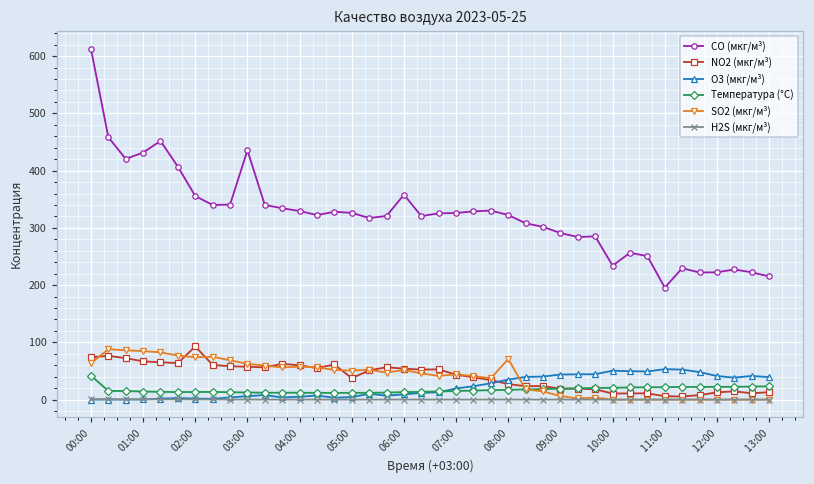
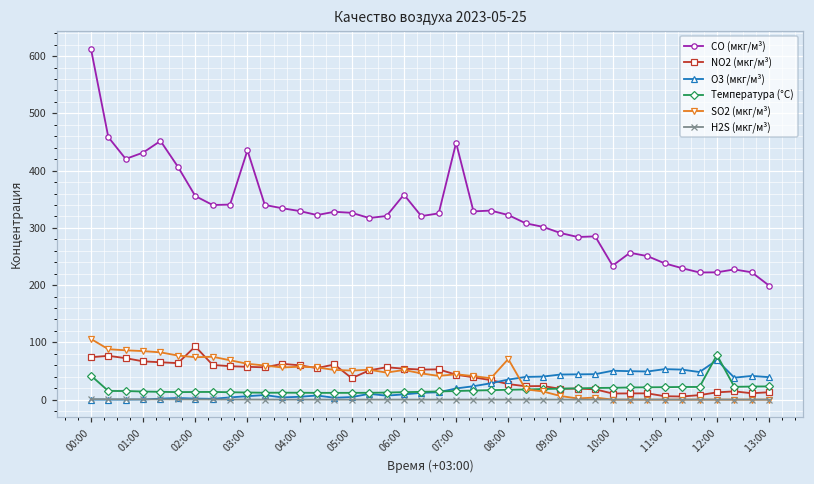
  {
    "CO (мкг/м³)": {
      "00:00": 610,
      "01:00": 430,
      "02:00": 360,
      "03:00": 440,
      "04:00": 330,
      "05:00": 330,
      "06:00": 360,
-     "07:00": 330,
+     "07:00": 450,
      "08:00": 320,
      "09:00": 290,
      "10:00": 230,
-     "11:00": 200,
+     "11:00": 240,
      "12:00": 220,
-     "13:00": 220
+     "13:00": 200
    },
    "NO2 (мкг/м³)": {
      "00:00": 70,
      "01:00": 70,
      "02:00": 90,
      "03:00": 60,
      "05:00": 40,
      "08:00": 30,
      "10:00": 10,
      "11:00": 10,
      "12:00": 10,
      "13:00": 10
    },
    "O3 (мкг/м³)": {
      "03:00": 10,
      "04:00": 0,
      "08:00": 30,
      "09:00": 40,
      "10:00": 50,
      "11:00": 50,
-     "12:00": 40,
+     "12:00": 70,
      "13:00": 40
    },
    "Температура (°C)": {
      "00:00": 40,
      "01:00": 10,
      "02:00": 10,
      "03:00": 10,
      "04:00": 10,
      "05:00": 10,
      "08:00": 20,
      "10:00": 20,
      "11:00": 20,
-     "12:00": 20,
+     "12:00": 80,
      "13:00": 20
    },
    "SO2 (мкг/м³)": {
-     "00:00": 60,
+     "00:00": 110,
      "01:00": 80,
      "02:00": 70,
      "03:00": 60,
      "05:00": 50,
      "08:00": 70,
      "09:00": 10
    },
    "H2S (мкг/м³)": {
      "03:00": 0,
      "04:00": 0,
      "06:00": 0,
      "07:00": 0,
      "08:00": 0,
      "09:00": 0
    }
  }
